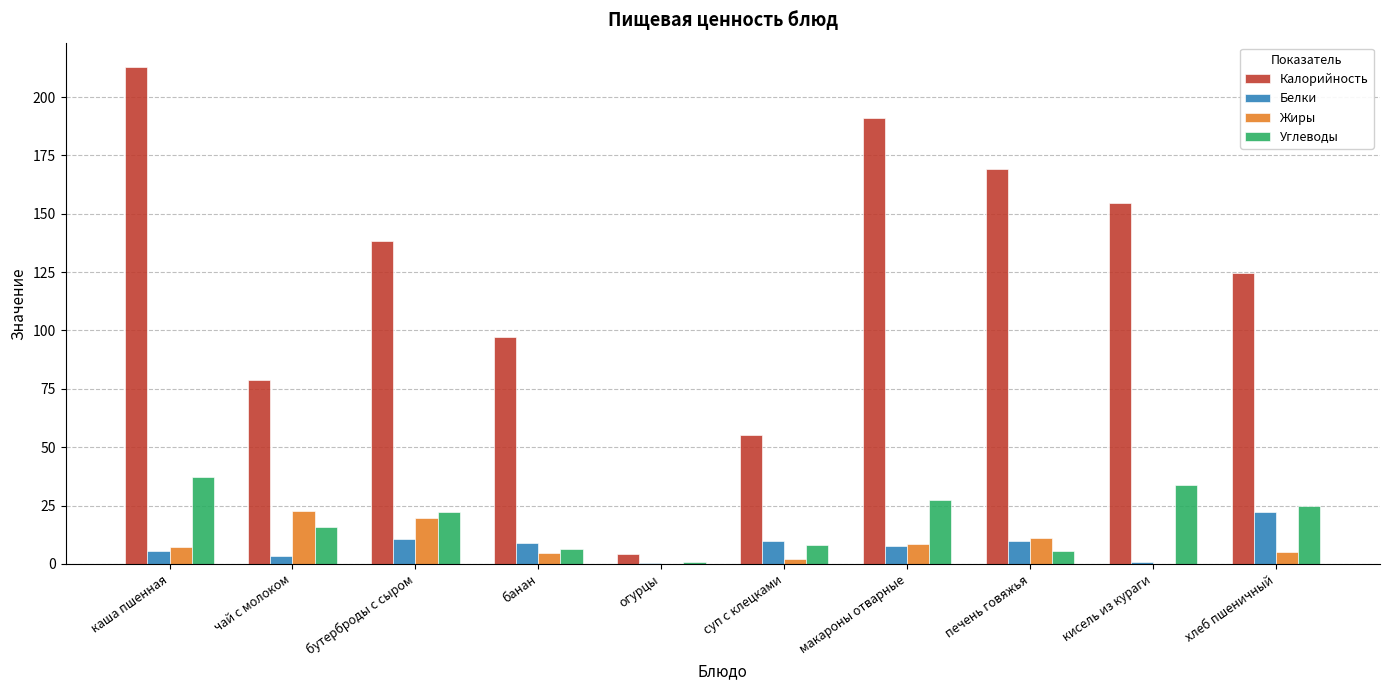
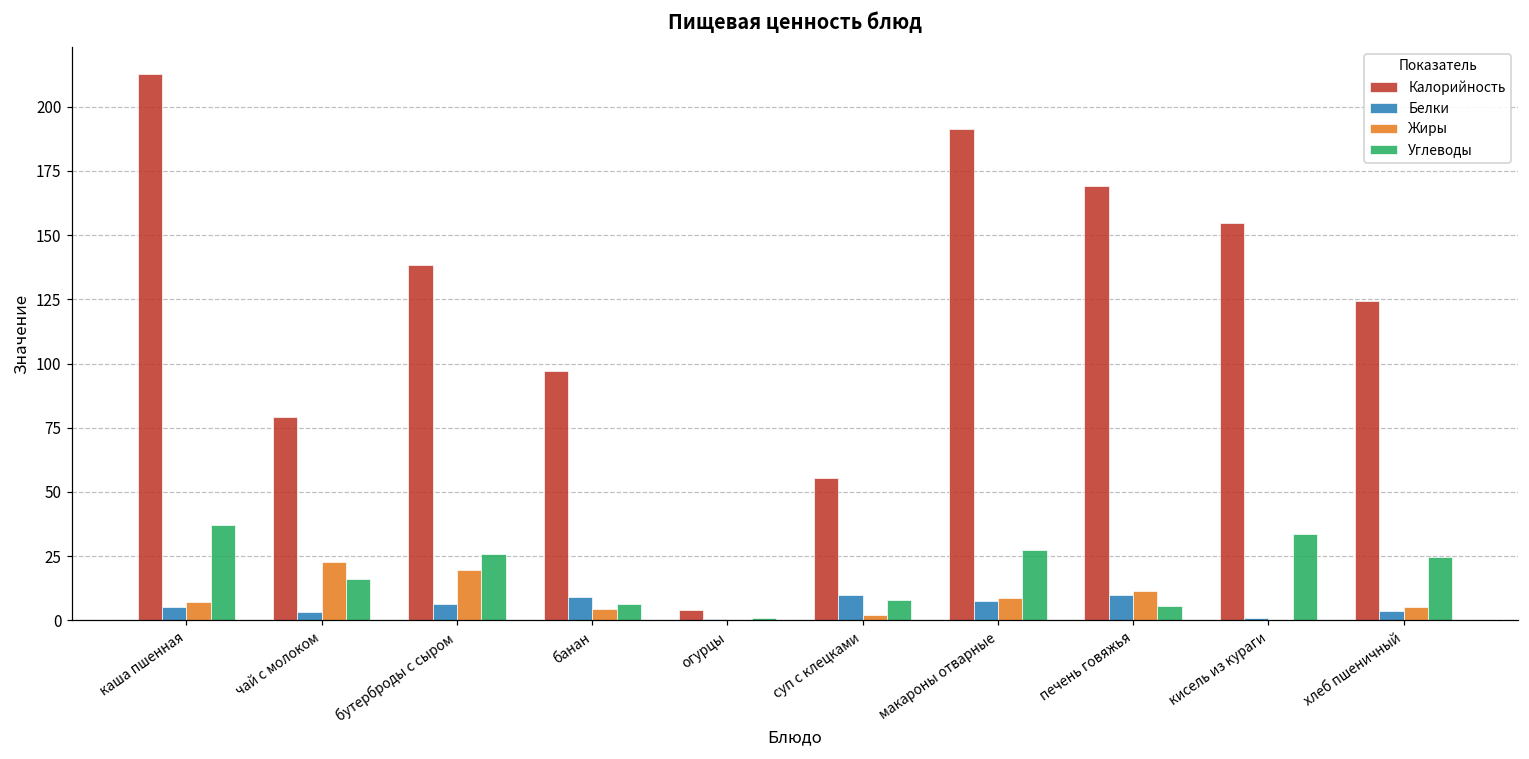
  {
    "Калорийность": {
      "каша пшенная": 213,
      "чай с молоком": 79,
      "бутерброды с сыром": 138,
      "банан": 97,
      "огурцы": 4,
      "суп с клецками": 55,
      "макароны отварные": 191,
      "печень говяжья": 169,
      "кисель из кураги": 155,
      "хлеб пшеничный": 125
    },
    "Белки": {
      "каша пшенная": 5,
      "чай с молоком": 3,
-     "бутерброды с сыром": 11,
+     "бутерброды с сыром": 6,
      "банан": 9,
      "суп с клецками": 10,
      "макароны отварные": 8,
      "печень говяжья": 10,
-     "хлеб пшеничный": 22
+     "хлеб пшеничный": 4
    },
    "Жиры": {
      "каша пшенная": 7,
      "чай с молоком": 23,
      "бутерброды с сыром": 19,
      "банан": 5,
      "суп с клецками": 2,
      "макароны отварные": 9,
      "печень говяжья": 11,
      "хлеб пшеничный": 5
    },
    "Углеводы": {
      "каша пшенная": 37,
      "чай с молоком": 16,
-     "бутерброды с сыром": 22,
+     "бутерброды с сыром": 26,
      "банан": 6,
      "суп с клецками": 8,
      "макароны отварные": 28,
      "печень говяжья": 6,
      "кисель из кураги": 34,
      "хлеб пшеничный": 25
    }
  }
